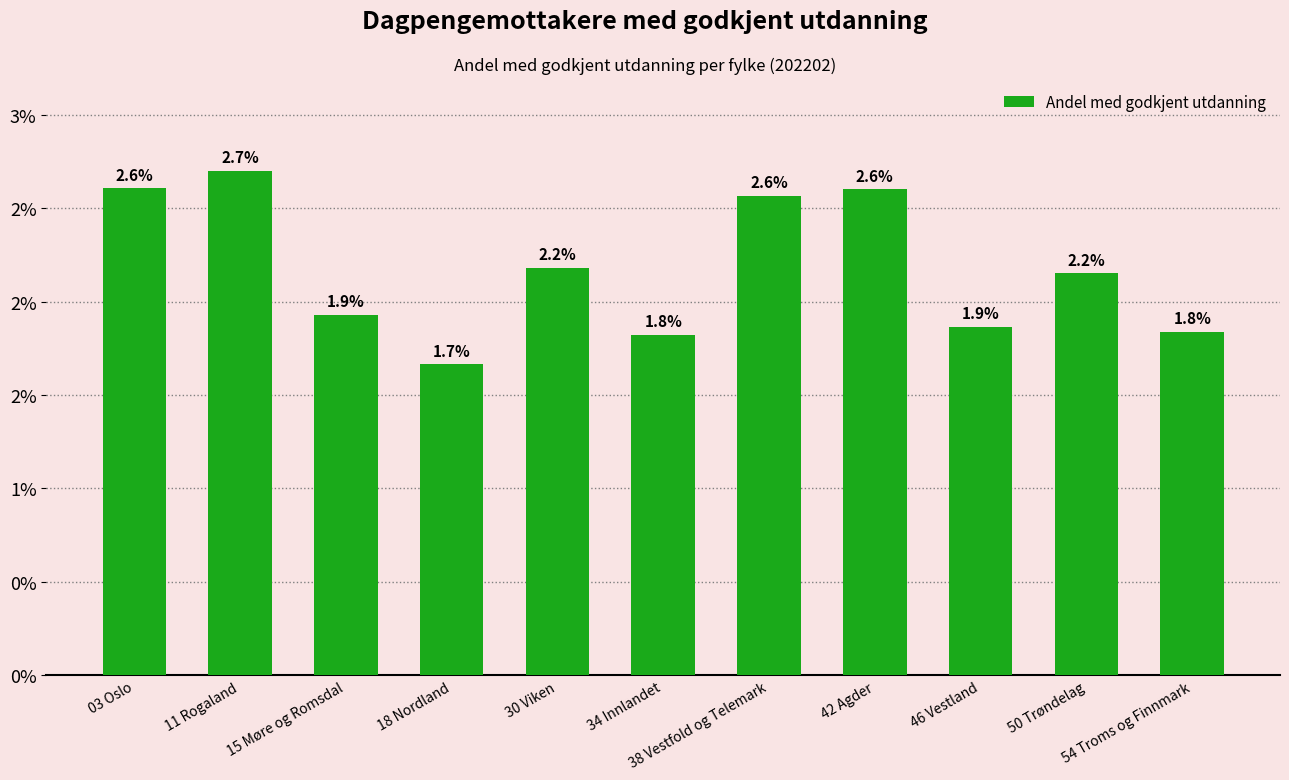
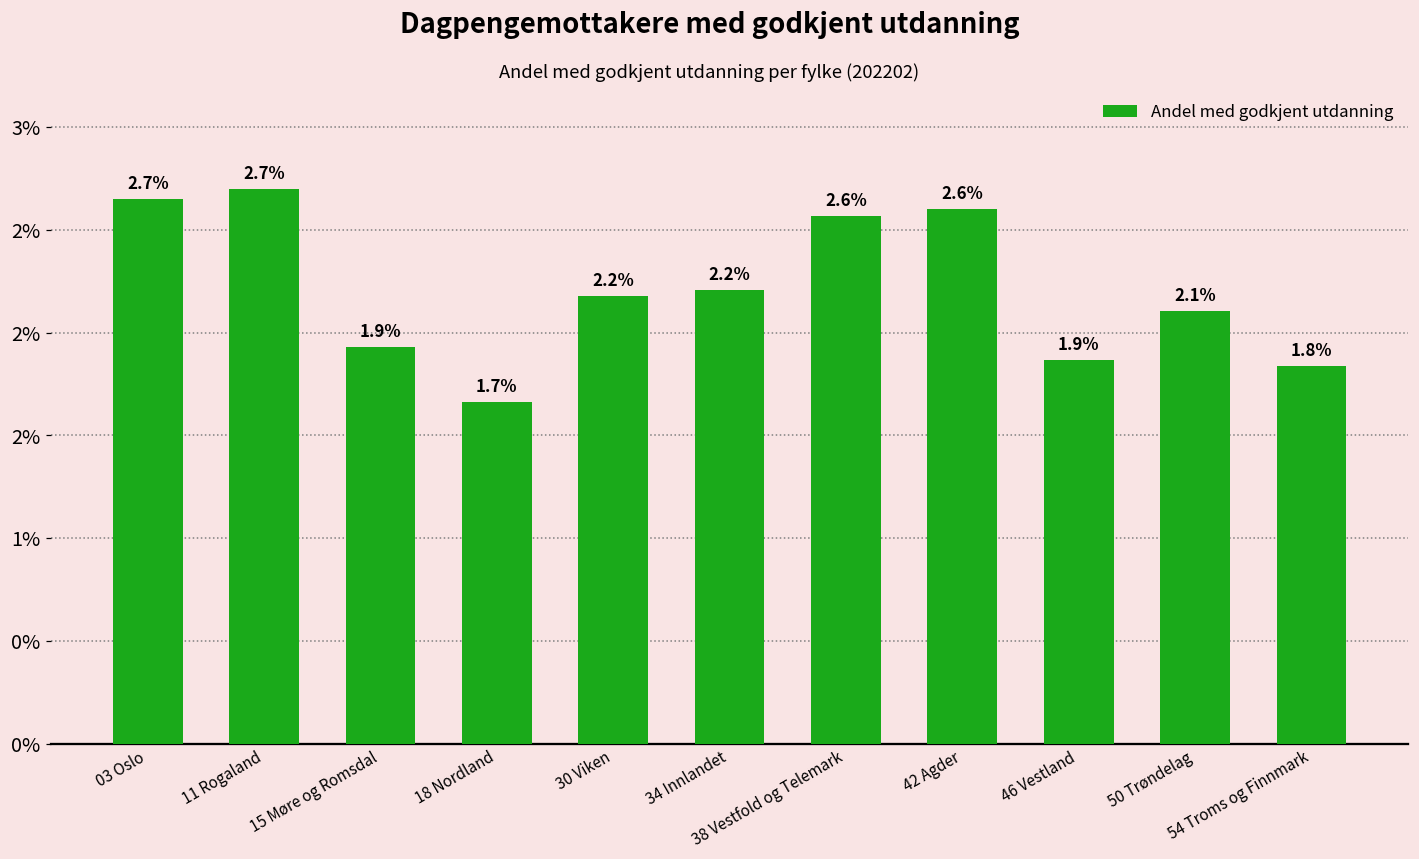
  {
-   "03 Oslo": "2.6%",
+   "03 Oslo": "2.7%",
    "11 Rogaland": "2.7%",
    "15 Møre og Romsdal": "1.9%",
    "18 Nordland": "1.7%",
    "30 Viken": "2.2%",
-   "34 Innlandet": "1.8%",
+   "34 Innlandet": "2.2%",
    "38 Vestfold og Telemark": "2.6%",
    "42 Agder": "2.6%",
    "46 Vestland": "1.9%",
-   "50 Trøndelag": "2.2%",
+   "50 Trøndelag": "2.1%",
    "54 Troms og Finnmark": "1.8%"
  }
